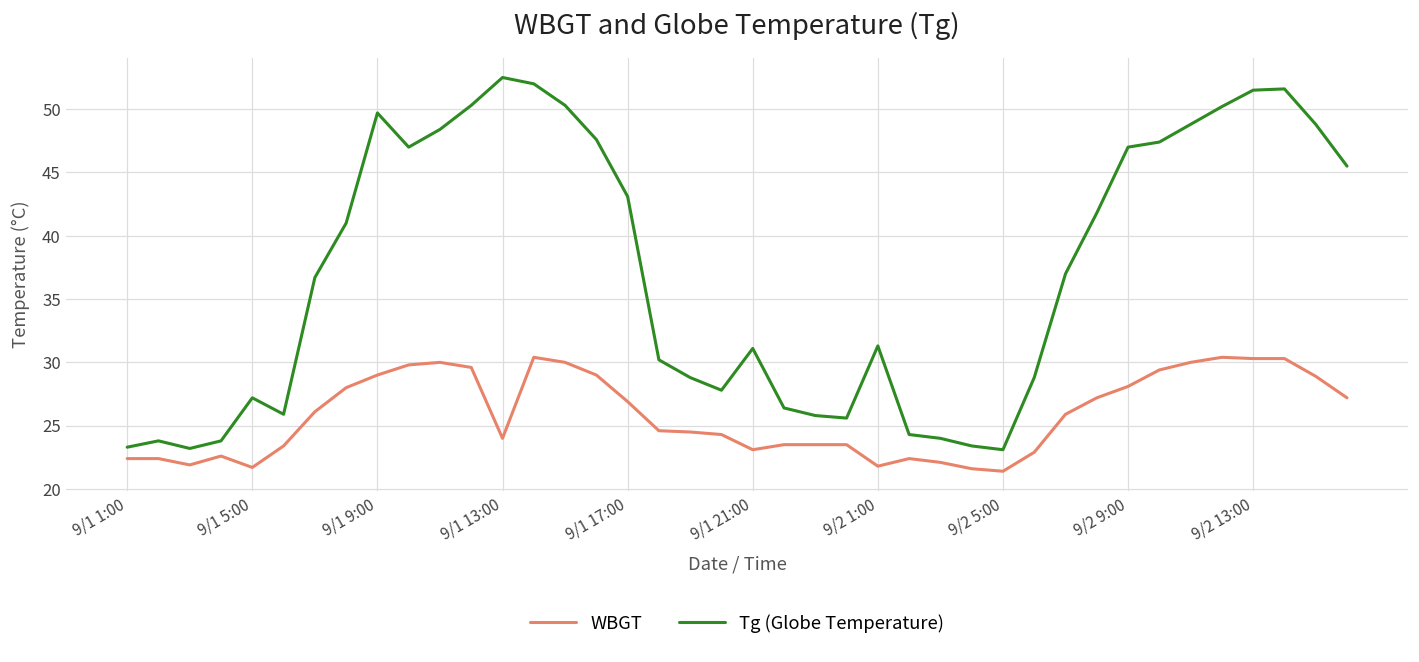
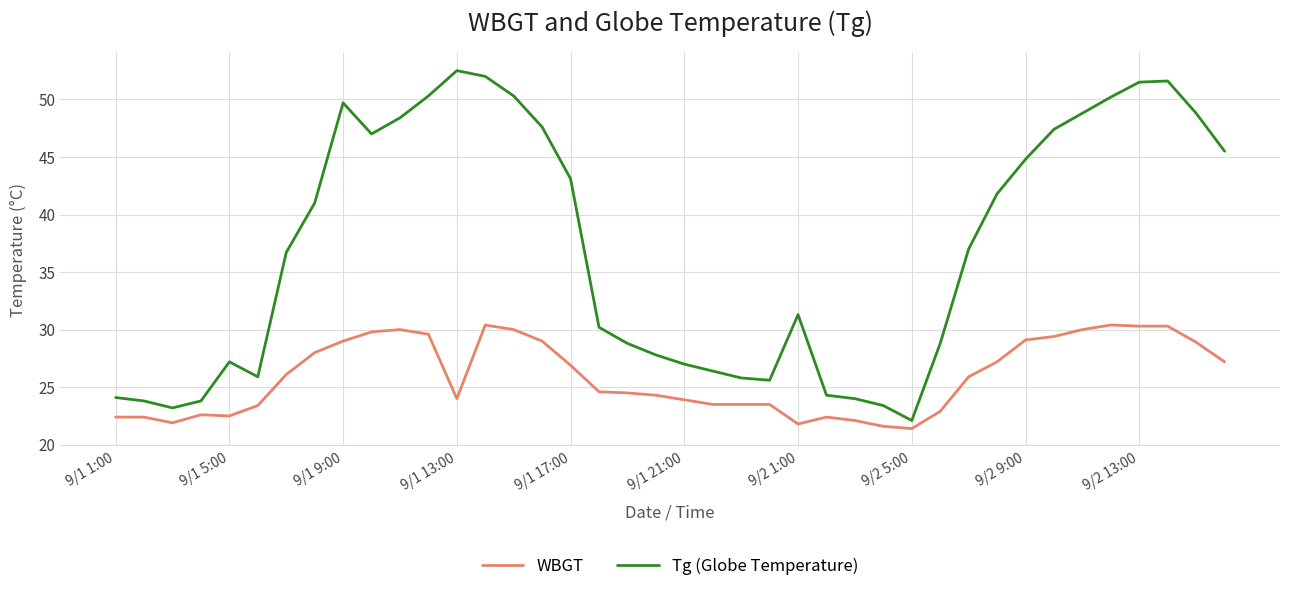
  {
    "WBGT": {
      "9/1 1:00": 22.4,
-     "9/1 5:00": 21.7,
+     "9/1 5:00": 22.5,
      "9/1 9:00": 29.0,
      "9/1 13:00": 24.0,
      "9/1 17:00": 26.9,
-     "9/1 21:00": 23.1,
+     "9/1 21:00": 23.9,
      "9/2 1:00": 21.8,
      "9/2 5:00": 21.4,
-     "9/2 9:00": 28.1,
+     "9/2 9:00": 29.1,
      "9/2 13:00": 30.3
    },
    "Tg (Globe Temperature)": {
-     "9/1 1:00": 23.3,
+     "9/1 1:00": 24.1,
      "9/1 5:00": 27.2,
      "9/1 9:00": 49.7,
      "9/1 13:00": 52.5,
      "9/1 17:00": 43.1,
-     "9/1 21:00": 31.1,
+     "9/1 21:00": 27.0,
      "9/2 1:00": 31.3,
-     "9/2 5:00": 23.1,
-     "9/2 9:00": 47.0,
+     "9/2 5:00": 22.1,
+     "9/2 9:00": 44.8,
      "9/2 13:00": 51.5
    }
  }
